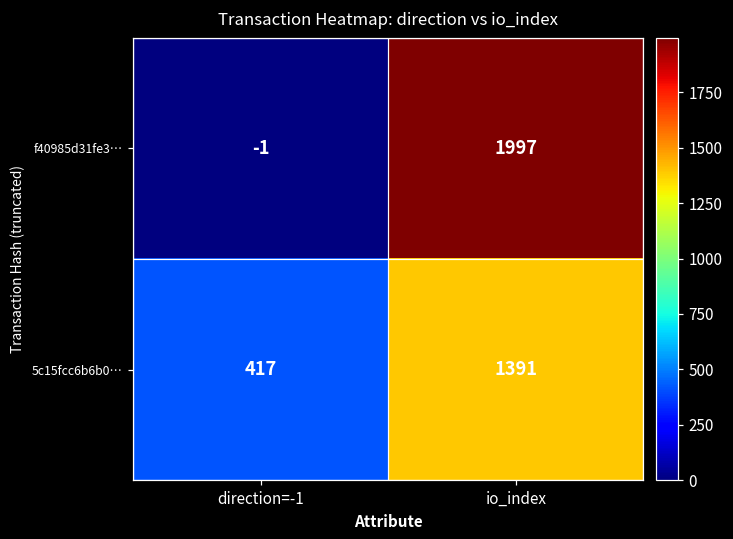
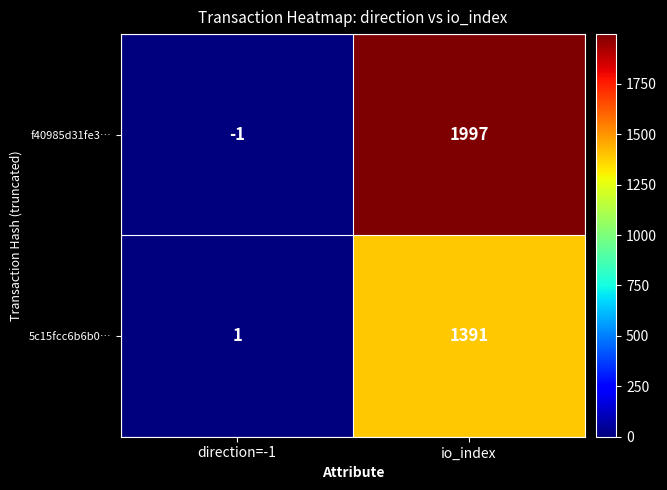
  {
    "f40985d31fe3…": {
      "direction=-1": -1,
      "io_index": 1997
    },
    "5c15fcc6b6b0…": {
-     "direction=-1": 417,
+     "direction=-1": 1,
      "io_index": 1391
    }
  }
